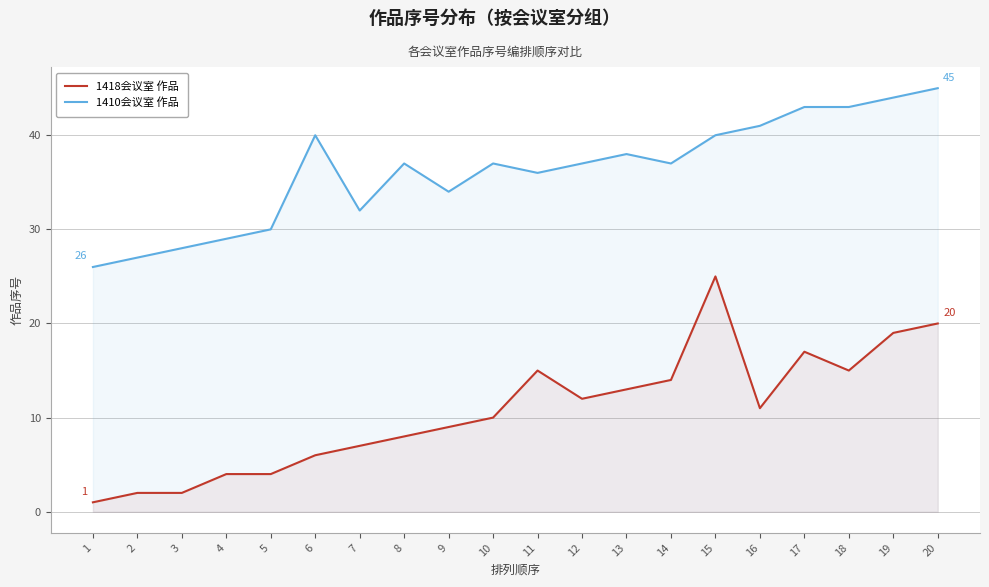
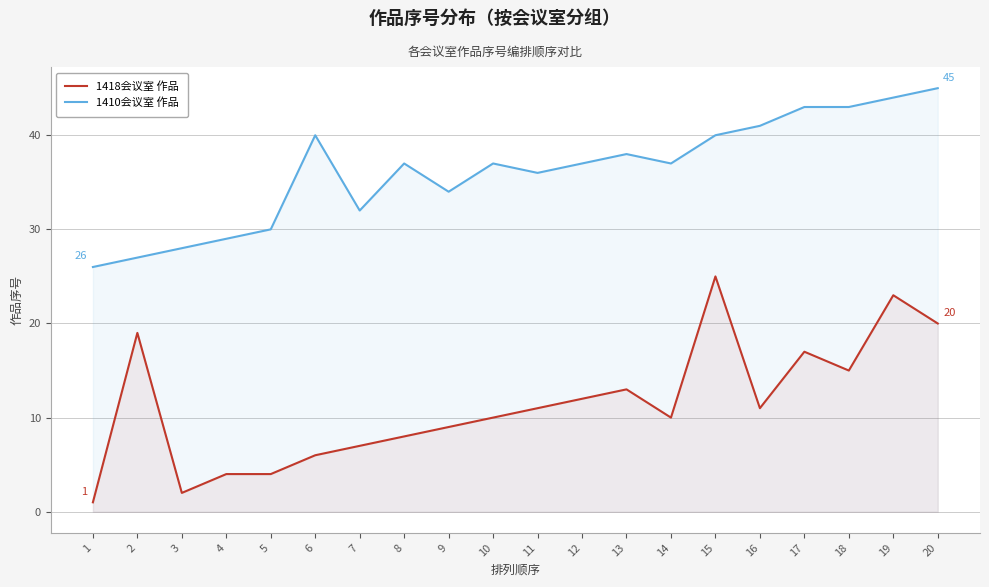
  {
    "1418会议室 作品": {
-     "2": 2,
+     "2": 19,
      "3": 2,
      "4": 4,
      "5": 4,
      "6": 6,
      "7": 7,
      "8": 8,
      "9": 9,
      "10": 10,
-     "11": 15,
+     "11": 11,
      "12": 12,
      "13": 13,
-     "14": 14,
+     "14": 10,
      "15": 25,
      "16": 11,
      "17": 17,
      "18": 15,
-     "19": 19
+     "19": 23
    },
    "1410会议室 作品": {
      "1": 26,
      "20": 45
    }
  }
